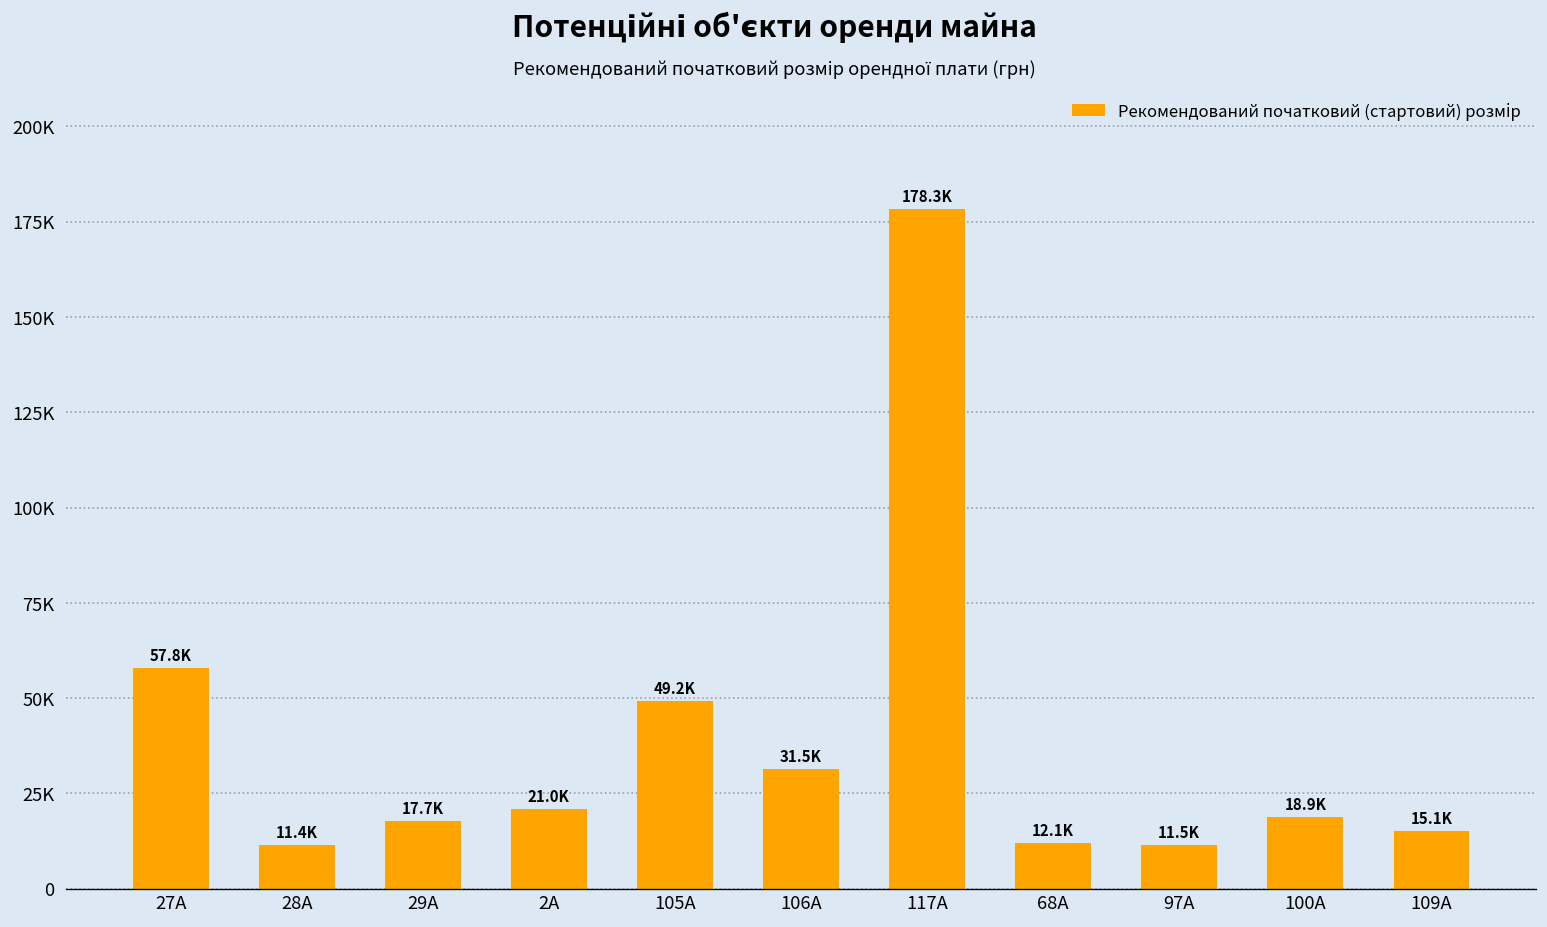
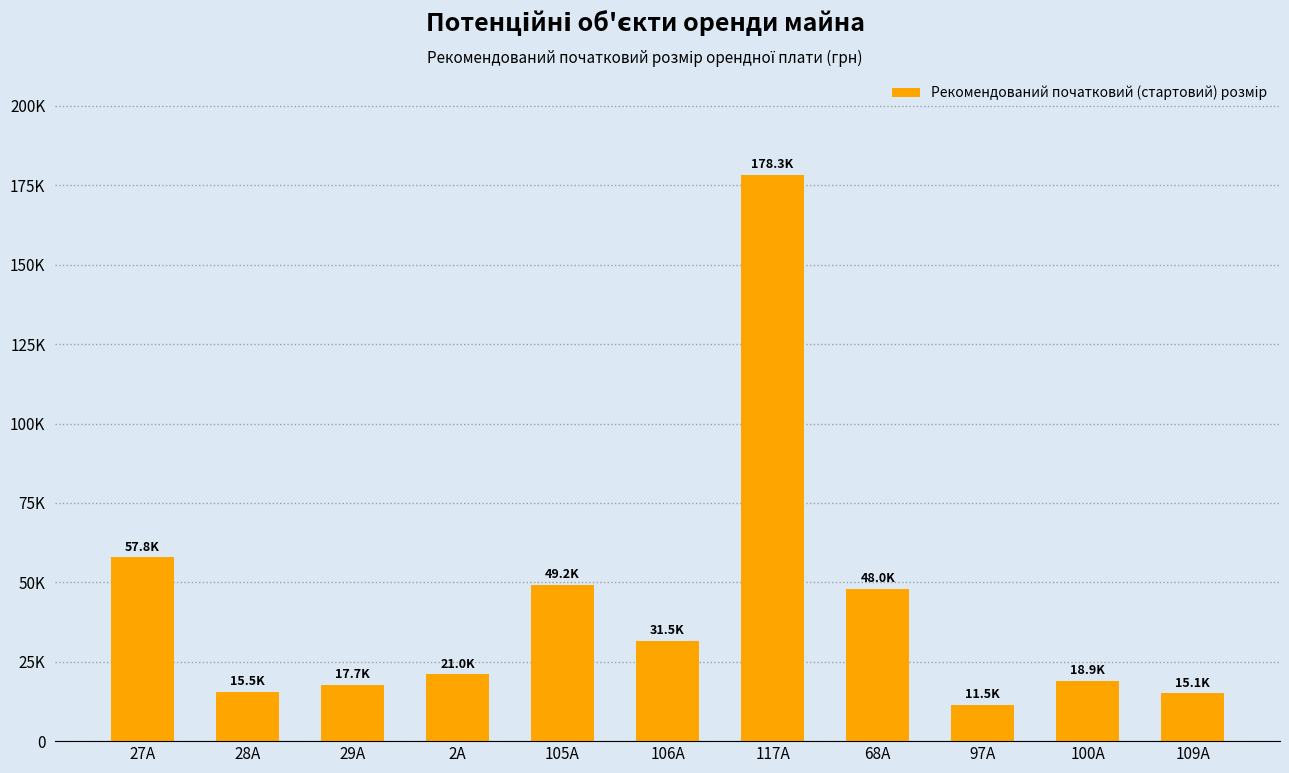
  {
    "27А": "57.8K",
-   "28А": "11.4K",
+   "28А": "15.5K",
    "29А": "17.7K",
    "2А": "21.0K",
    "105А": "49.2K",
    "106А": "31.5K",
    "117А": "178.3K",
-   "68А": "12.1K",
+   "68А": "48.0K",
    "97А": "11.5K",
    "100А": "18.9K",
    "109А": "15.1K"
  }
